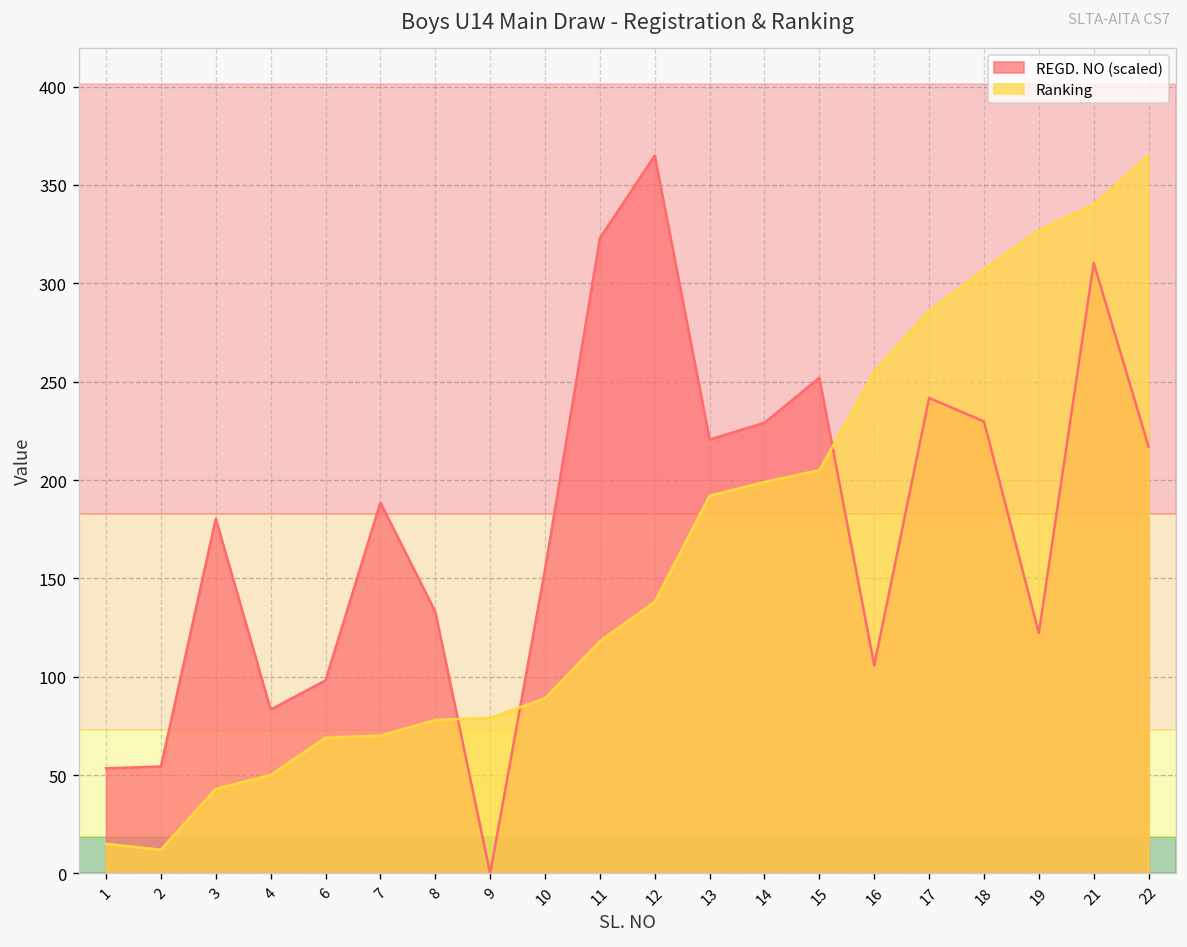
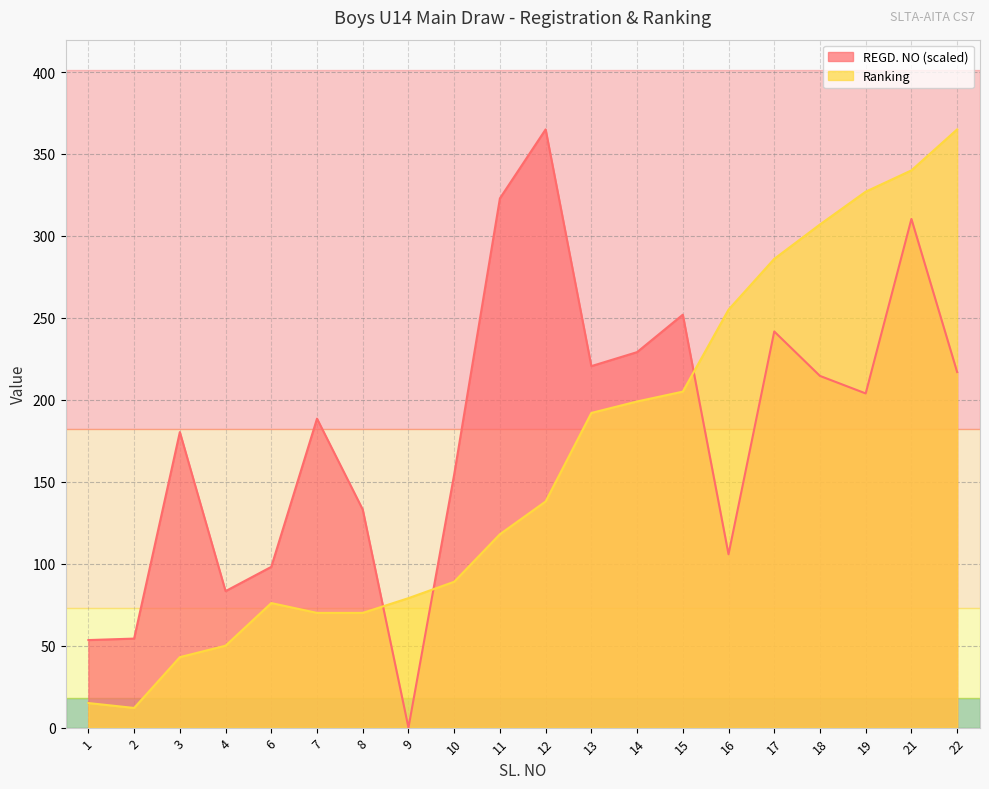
  {
    "REGD. NO (scaled)": {
      "1": 53,
      "2": 54,
      "3": 180,
      "4": 83,
      "6": 98,
      "7": 189,
      "8": 133,
      "9": 0,
      "10": 154,
      "11": 323,
      "12": 365,
      "13": 221,
      "14": 229,
      "15": 252,
      "16": 106,
      "17": 242,
-     "18": 230,
-     "19": 122,
+     "18": 215,
+     "19": 204,
      "21": 310,
      "22": 217
    },
    "Ranking": {
      "1": 15,
      "2": 12,
      "3": 43,
      "4": 50,
-     "6": 69,
+     "6": 76,
      "7": 70,
-     "8": 78,
+     "8": 70,
      "9": 79,
      "10": 89,
      "11": 118,
      "12": 138,
      "13": 192,
      "14": 199,
      "15": 205,
      "16": 255,
      "17": 286,
      "18": 307,
      "19": 327,
      "21": 340,
      "22": 365
    }
  }
